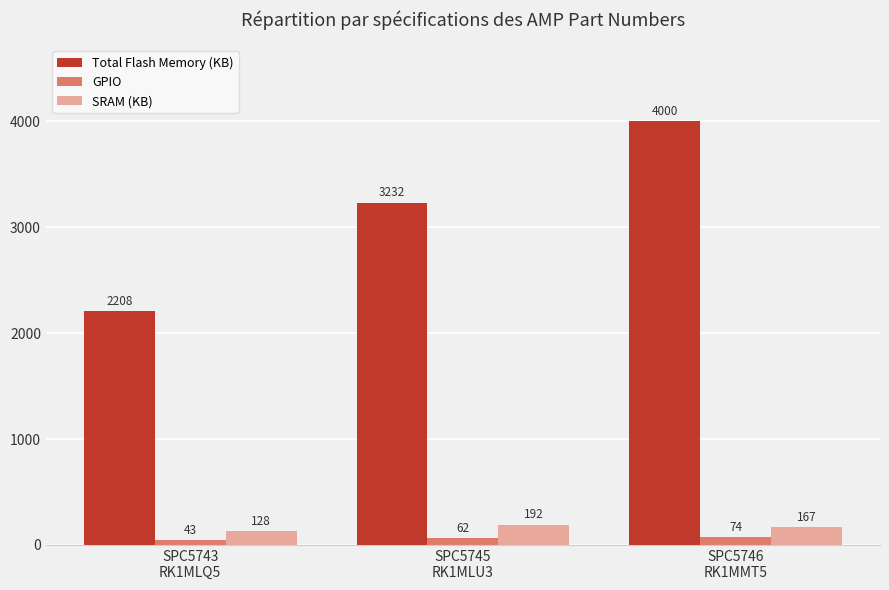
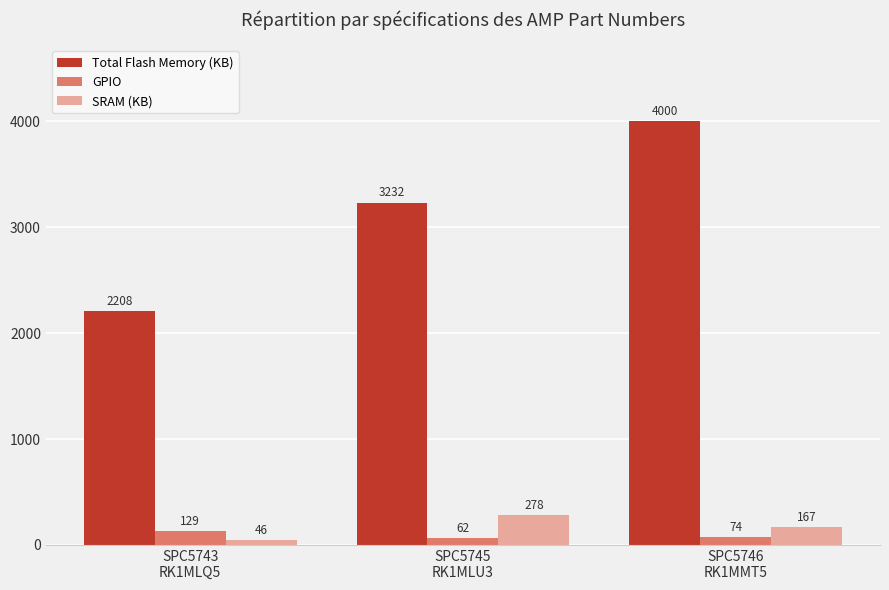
  {
    "Total Flash Memory (KB)": {
      "SPC5743 RK1MLQ5": 2208,
      "SPC5745 RK1MLU3": 3232,
      "SPC5746 RK1MMT5": 4000
    },
    "GPIO": {
-     "SPC5743 RK1MLQ5": 43,
+     "SPC5743 RK1MLQ5": 129,
      "SPC5745 RK1MLU3": 62,
      "SPC5746 RK1MMT5": 74
    },
    "SRAM (KB)": {
-     "SPC5743 RK1MLQ5": 128,
-     "SPC5745 RK1MLU3": 192,
+     "SPC5743 RK1MLQ5": 46,
+     "SPC5745 RK1MLU3": 278,
      "SPC5746 RK1MMT5": 167
    }
  }
